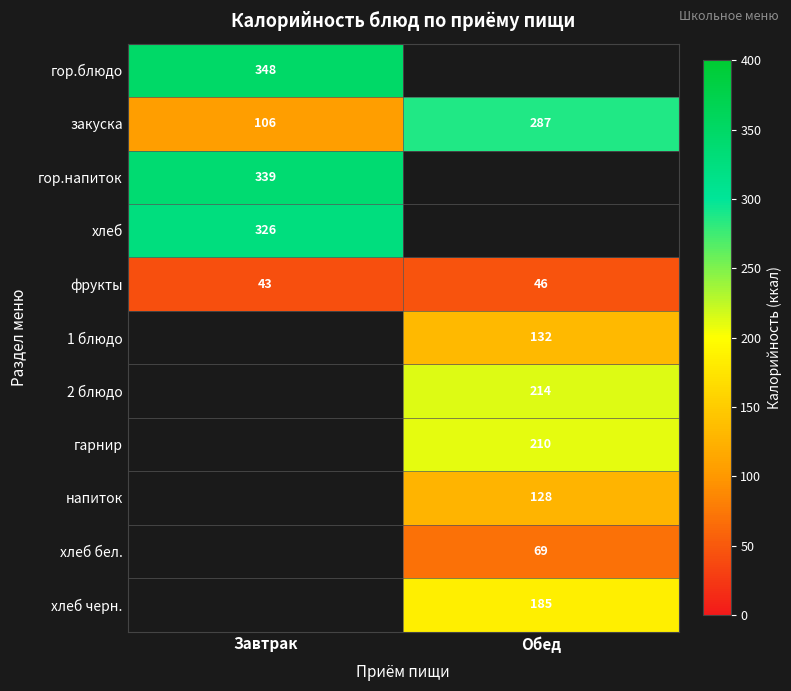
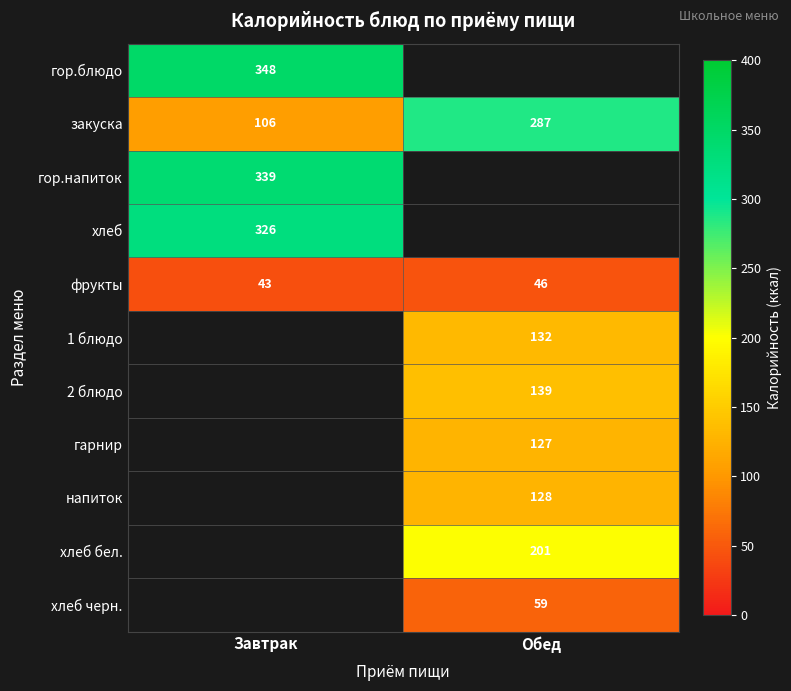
  {
    "гор.блюдо": {
      "Завтрак": 348
    },
    "закуска": {
      "Завтрак": 106,
      "Обед": 287
    },
    "гор.напиток": {
      "Завтрак": 339
    },
    "хлеб": {
      "Завтрак": 326
    },
    "фрукты": {
      "Завтрак": 43,
      "Обед": 46
    },
    "1 блюдо": {
      "Обед": 132
    },
    "2 блюдо": {
-     "Обед": 214
+     "Обед": 139
    },
    "гарнир": {
-     "Обед": 210
+     "Обед": 127
    },
    "напиток": {
      "Обед": 128
    },
    "хлеб бел.": {
-     "Обед": 69
+     "Обед": 201
    },
    "хлеб черн.": {
-     "Обед": 185
+     "Обед": 59
    }
  }
